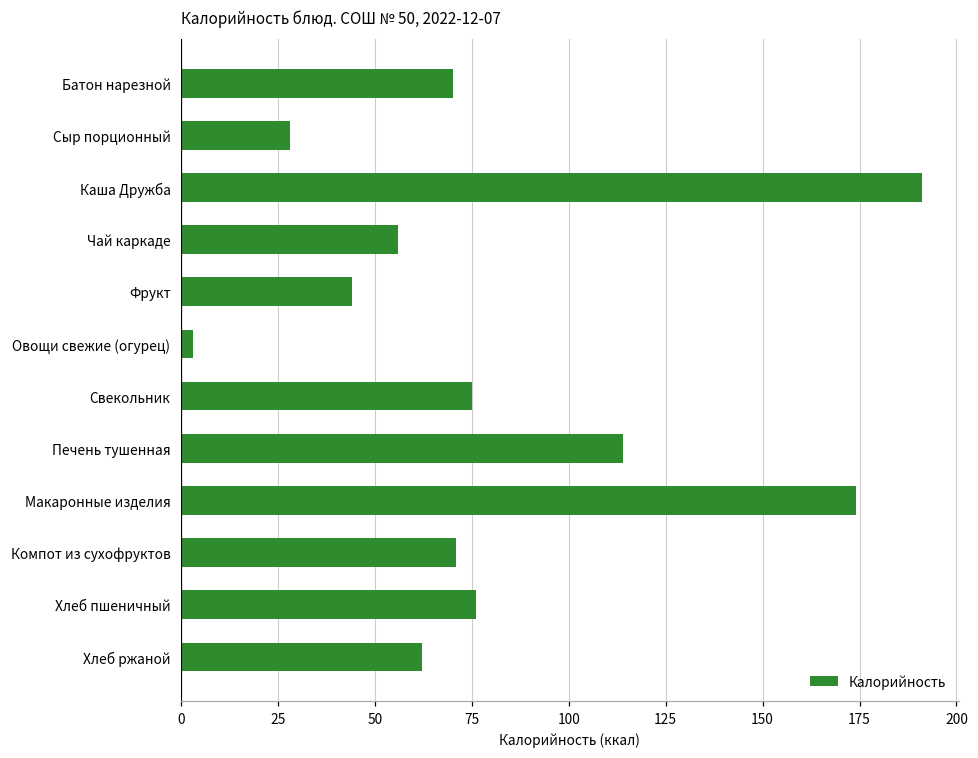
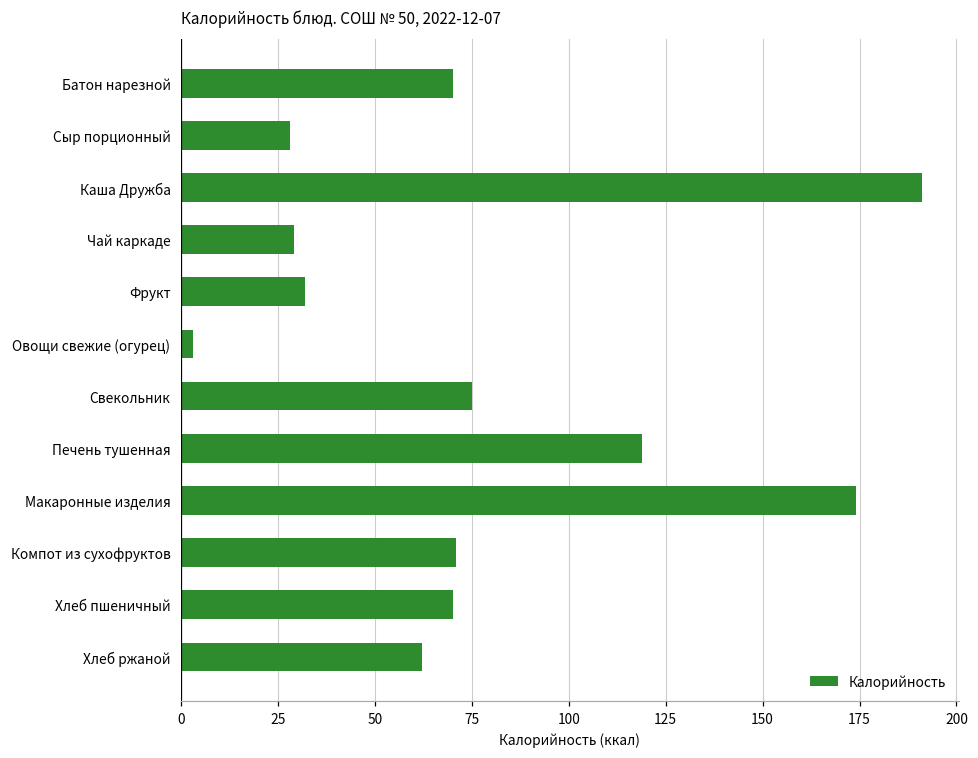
  {
    "Батон нарезной": 70,
    "Сыр порционный": 28,
    "Каша Дружба": 191,
-   "Чай каркаде": 56,
-   "Фрукт": 44,
+   "Чай каркаде": 29,
+   "Фрукт": 32,
    "Овощи свежие (огурец)": 3,
    "Свекольник": 75,
-   "Печень тушенная": 114,
+   "Печень тушенная": 119,
    "Макаронные изделия": 174,
    "Компот из сухофруктов": 71,
-   "Хлеб пшеничный": 76,
+   "Хлеб пшеничный": 70,
    "Хлеб ржаной": 62
  }
